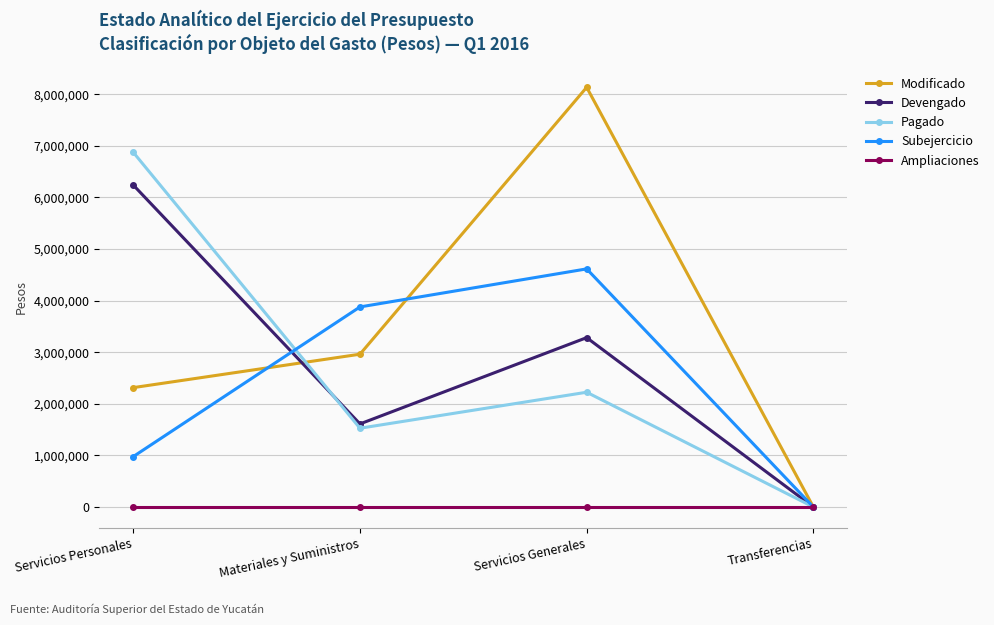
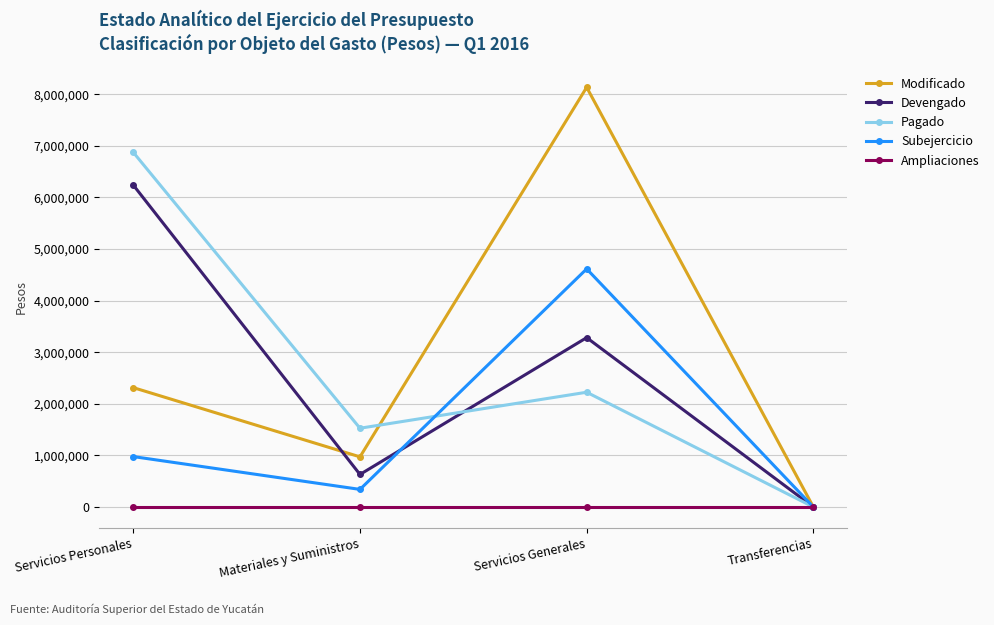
  {
    "Modificado": {
      "Servicios Personales": "2,300,000",
-     "Materiales y Suministros": "3,000,000",
+     "Materiales y Suministros": "1,000,000",
      "Servicios Generales": "8,100,000"
    },
    "Devengado": {
      "Servicios Personales": "6,200,000",
-     "Materiales y Suministros": "1,600,000",
+     "Materiales y Suministros": "600,000",
      "Servicios Generales": "3,300,000"
    },
    "Pagado": {
      "Servicios Personales": "6,900,000",
      "Materiales y Suministros": "1,500,000",
      "Servicios Generales": "2,200,000"
    },
    "Subejercicio": {
      "Servicios Personales": "1,000,000",
-     "Materiales y Suministros": "3,900,000",
+     "Materiales y Suministros": "300,000",
      "Servicios Generales": "4,600,000"
    },
    "Ampliaciones": {
      "Servicios Personales": "0",
      "Materiales y Suministros": "0",
      "Servicios Generales": "0"
    }
  }
